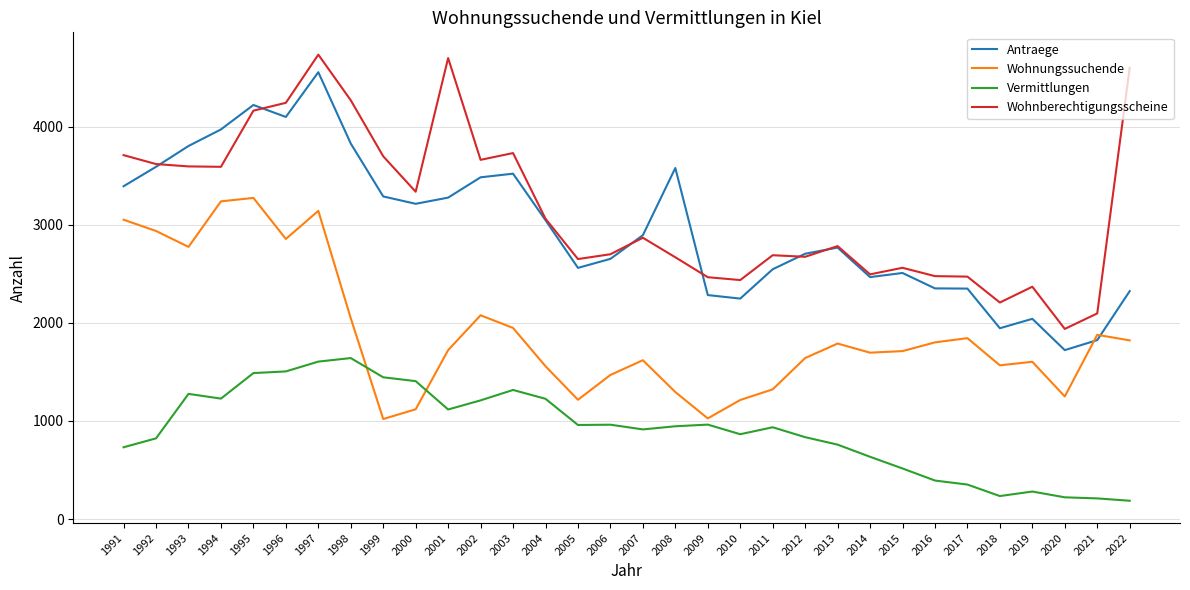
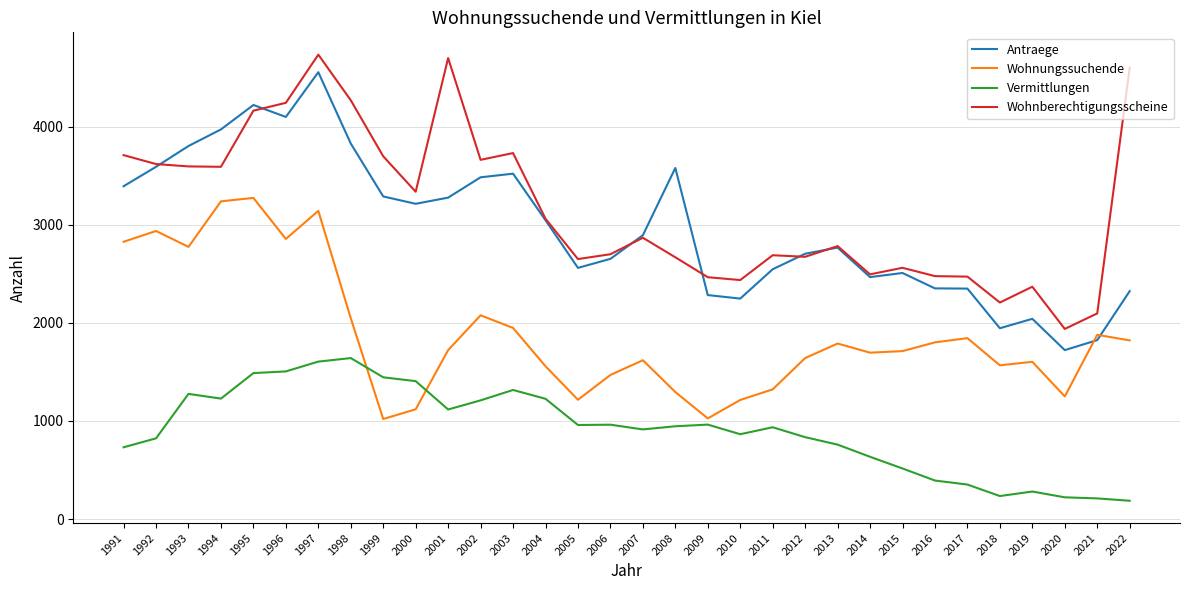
  {
    "Antraege": {
      "1991": 3400,
      "1992": 3600,
      "1993": 3800,
      "1994": 4000,
      "1995": 4200,
      "1996": 4100,
      "1997": 4600,
      "1998": 3800,
      "1999": 3300,
      "2000": 3200,
      "2001": 3300,
      "2002": 3500,
      "2003": 3500,
      "2005": 2600,
      "2006": 2700,
      "2007": 2900,
      "2008": 3600,
      "2009": 2300,
      "2010": 2200,
      "2011": 2500,
      "2012": 2700,
      "2014": 2500,
      "2015": 2500,
      "2016": 2400,
      "2017": 2300,
      "2018": 1900,
      "2019": 2000,
      "2020": 1700,
      "2021": 1800,
      "2022": 2300
    },
    "Wohnungssuchende": {
-     "1991": 3100,
+     "1991": 2800,
      "1992": 2900,
      "1993": 2800,
      "1994": 3200,
      "1995": 3300,
      "1996": 2900,
      "1997": 3100,
      "1998": 2000,
      "1999": 1000,
      "2000": 1100,
      "2001": 1700,
      "2002": 2100,
      "2003": 1900,
      "2004": 1600,
      "2005": 1200,
      "2006": 1500,
      "2007": 1600,
      "2008": 1300,
      "2009": 1000,
      "2010": 1200,
      "2011": 1300,
      "2012": 1600,
      "2013": 1800,
      "2014": 1700,
      "2015": 1700,
      "2016": 1800,
      "2017": 1800,
      "2018": 1600,
      "2019": 1600,
      "2020": 1300,
      "2021": 1900,
      "2022": 1800
    },
    "Vermittlungen": {
      "1991": 700,
      "1992": 800,
      "1993": 1300,
      "1994": 1200,
      "1995": 1500,
      "1996": 1500,
      "1997": 1600,
      "1998": 1600,
      "1999": 1400,
      "2000": 1400,
      "2001": 1100,
      "2002": 1200,
      "2003": 1300,
      "2004": 1200,
      "2005": 1000,
      "2006": 1000,
      "2007": 900,
      "2008": 900,
      "2009": 1000,
      "2010": 900,
      "2011": 900,
      "2012": 800,
      "2013": 800,
      "2014": 600,
      "2015": 500,
      "2016": 400,
      "2017": 400,
      "2018": 200,
      "2019": 300,
      "2020": 200,
      "2021": 200,
      "2022": 200
    },
    "Wohnberechtigungsscheine": {
      "1991": 3700,
      "1992": 3600,
      "1993": 3600,
      "1994": 3600,
      "1995": 4200,
      "1996": 4200,
      "1997": 4700,
      "1998": 4300,
      "1999": 3700,
      "2000": 3300,
      "2001": 4700,
      "2002": 3700,
      "2003": 3700,
      "2005": 2700,
      "2006": 2700,
      "2007": 2900,
      "2008": 2700,
      "2009": 2500,
      "2010": 2400,
      "2011": 2700,
      "2012": 2700,
      "2014": 2500,
      "2015": 2600,
      "2016": 2500,
      "2017": 2500,
      "2018": 2200,
      "2019": 2400,
      "2020": 1900,
      "2021": 2100
    }
  }
